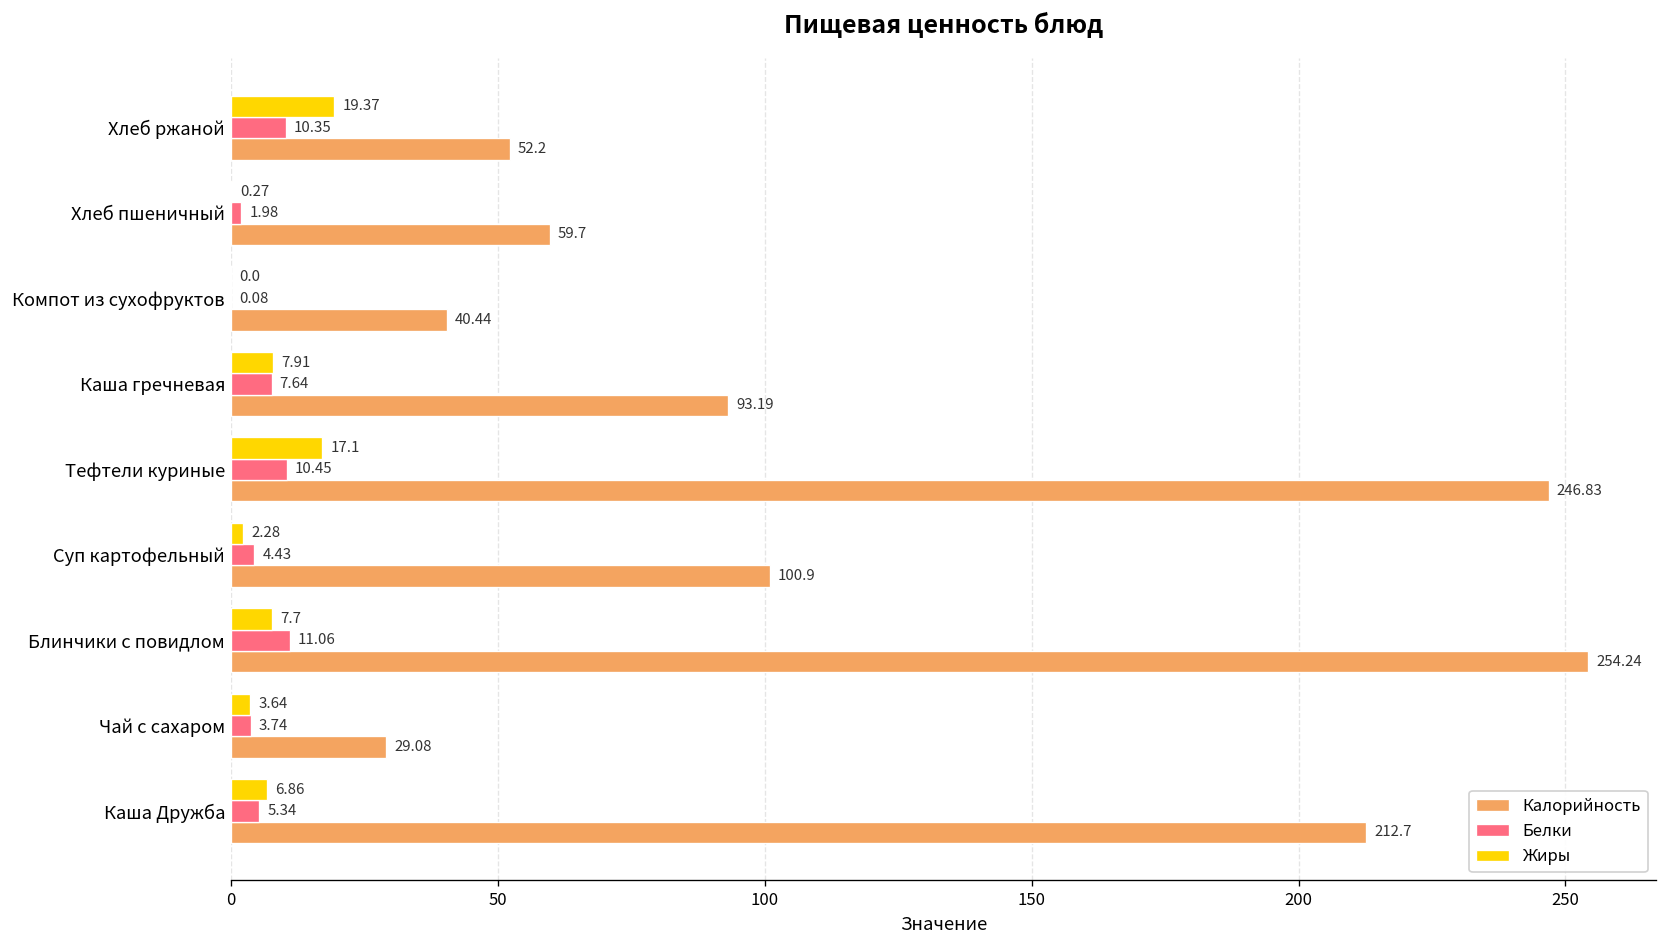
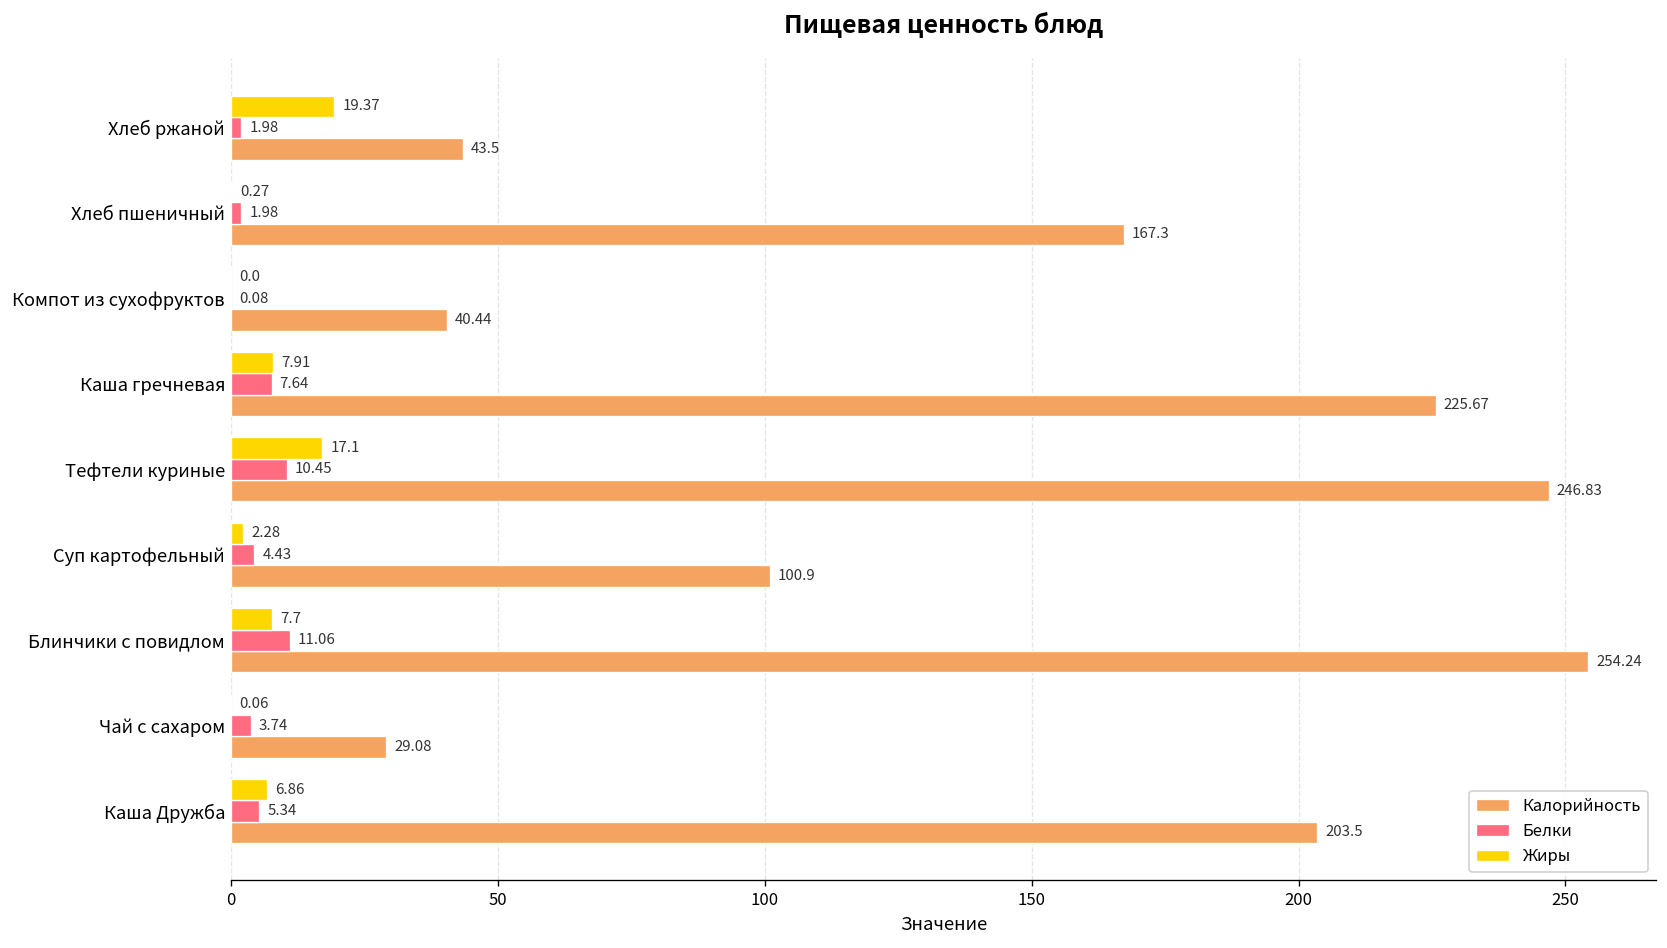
  {
    "Калорийность": {
-     "Хлеб ржаной": 52.2,
-     "Хлеб пшеничный": 59.7,
+     "Хлеб ржаной": 43.5,
+     "Хлеб пшеничный": 167.3,
      "Компот из сухофруктов": 40.44,
-     "Каша гречневая": 93.19,
+     "Каша гречневая": 225.67,
      "Тефтели куриные": 246.83,
      "Суп картофельный": 100.9,
      "Блинчики с повидлом": 254.24,
      "Чай с сахаром": 29.08,
-     "Каша Дружба": 212.7
+     "Каша Дружба": 203.5
    },
    "Белки": {
-     "Хлеб ржаной": 10.35,
+     "Хлеб ржаной": 1.98,
      "Хлеб пшеничный": 1.98,
      "Компот из сухофруктов": 0.08,
      "Каша гречневая": 7.64,
      "Тефтели куриные": 10.45,
      "Суп картофельный": 4.43,
      "Блинчики с повидлом": 11.06,
      "Чай с сахаром": 3.74,
      "Каша Дружба": 5.34
    },
    "Жиры": {
      "Хлеб ржаной": 19.37,
      "Хлеб пшеничный": 0.27,
      "Компот из сухофруктов": 0.0,
      "Каша гречневая": 7.91,
      "Тефтели куриные": 17.1,
      "Суп картофельный": 2.28,
      "Блинчики с повидлом": 7.7,
-     "Чай с сахаром": 3.64,
+     "Чай с сахаром": 0.06,
      "Каша Дружба": 6.86
    }
  }
